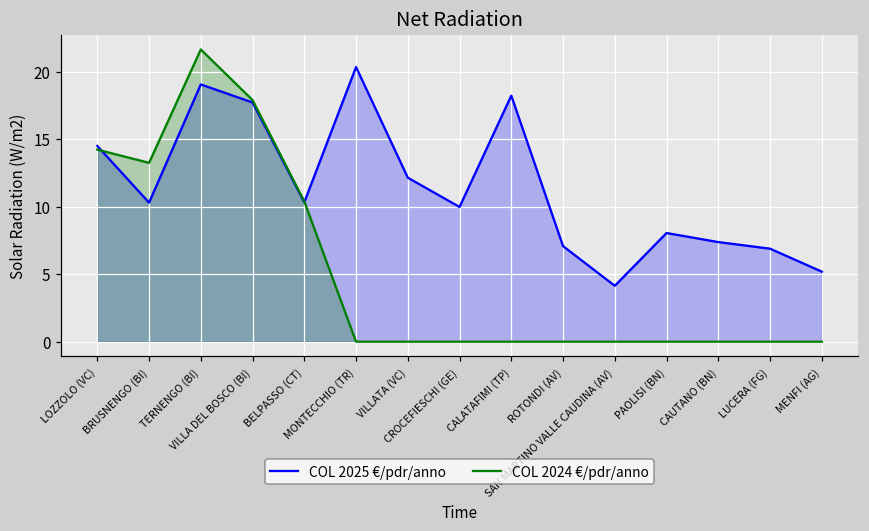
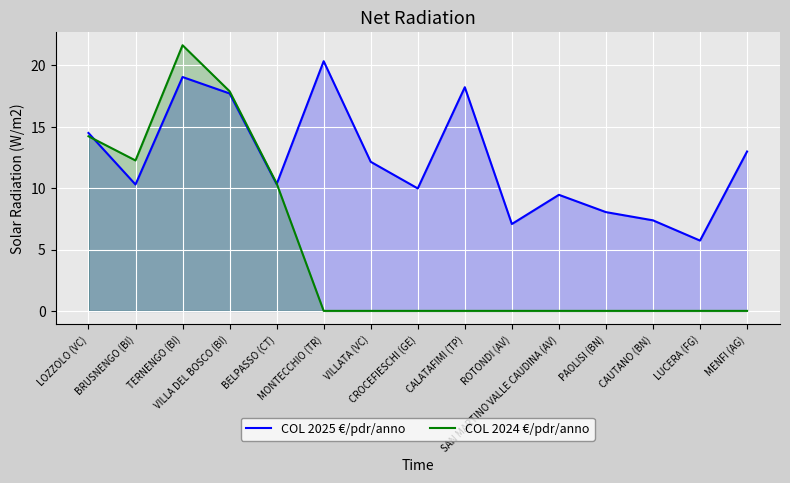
  {
    "COL 2025 €/pdr/anno": {
      "LOZZOLO (VC)": 14.5,
      "BRUSNENGO (BI)": 10.3,
      "TERNENGO (BI)": 19.1,
      "MONTECCHIO (TR)": 20.4,
      "VILLATA (VC)": 12.2,
      "CROCEFIESCHI (GE)": 10.0,
      "CALATAFIMI (TP)": 18.2,
      "ROTONDI (AV)": 7.1,
-     "SAN MARTINO VALLE CAUDINA (AV)": 4.1,
+     "SAN MARTINO VALLE CAUDINA (AV)": 9.5,
      "PAOLISI (BN)": 8.1,
      "CAUTANO (BN)": 7.4,
-     "LUCERA (FG)": 6.9,
-     "MENFI (AG)": 5.2
+     "LUCERA (FG)": 5.7,
+     "MENFI (AG)": 13.0
    },
    "COL 2024 €/pdr/anno": {
      "LOZZOLO (VC)": 14.2,
-     "BRUSNENGO (BI)": 13.3,
+     "BRUSNENGO (BI)": 12.3,
      "TERNENGO (BI)": 21.7,
      "MONTECCHIO (TR)": 0.0,
      "VILLATA (VC)": 0.0,
      "CROCEFIESCHI (GE)": 0.0,
      "CALATAFIMI (TP)": 0.0,
      "ROTONDI (AV)": 0.0,
      "SAN MARTINO VALLE CAUDINA (AV)": 0.0,
      "PAOLISI (BN)": 0.0,
      "CAUTANO (BN)": 0.0,
      "LUCERA (FG)": 0.0,
      "MENFI (AG)": 0.0
    }
  }
